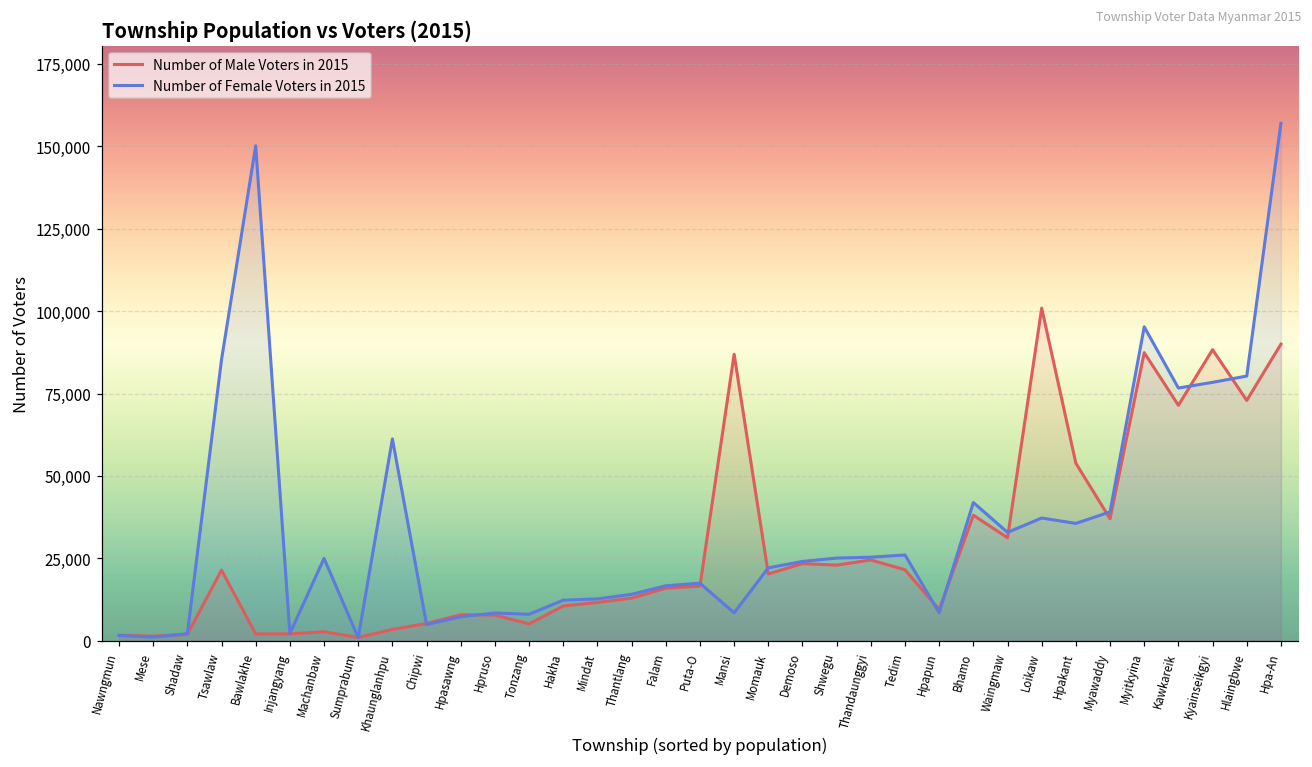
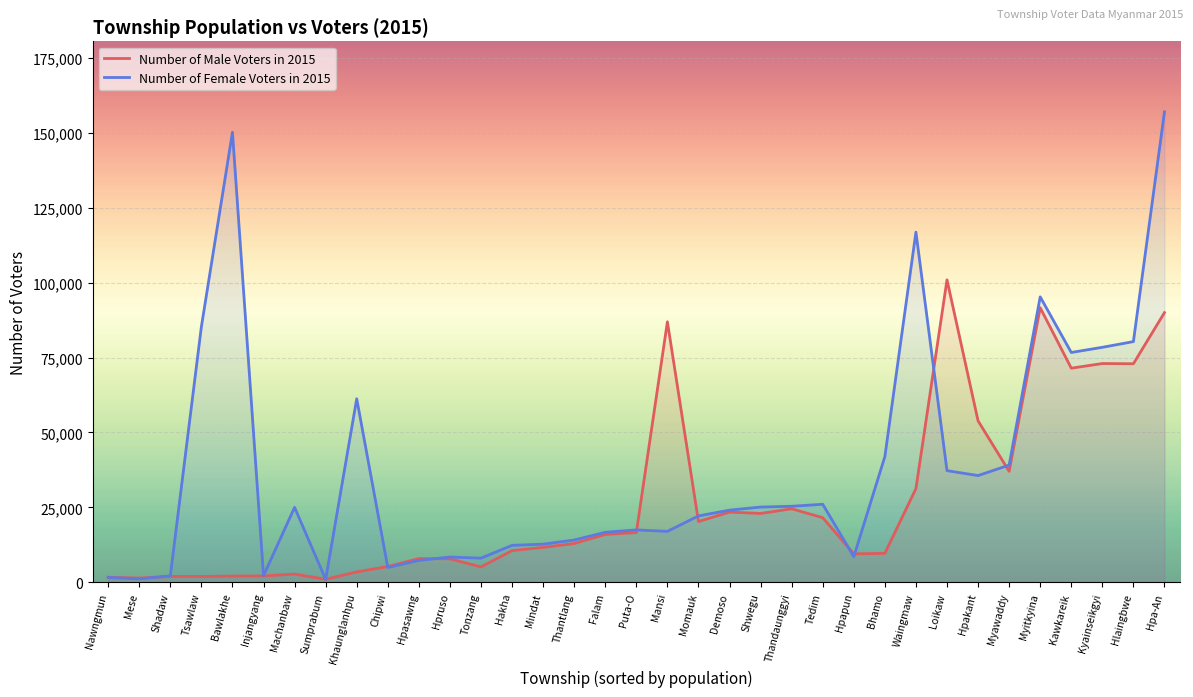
  {
    "Number of Male Voters in 2015": {
-     "Tsawlaw": "21,000",
+     "Tsawlaw": "2,000",
      "Bawlakhe": "2,000",
      "Machanbaw": "3,000",
      "Khaunglanhpu": "3,000",
      "Tonzang": "5,000",
      "Hakha": "11,000",
      "Mindat": "12,000",
      "Thantlang": "13,000",
      "Puta-O": "17,000",
      "Mansi": "87,000",
      "Momauk": "20,000",
      "Shwegu": "23,000",
      "Tedim": "22,000",
      "Hpapun": "9,000",
-     "Bhamo": "38,000",
+     "Bhamo": "10,000",
      "Waingmaw": "31,000",
      "Loikaw": "101,000",
      "Hpakant": "54,000",
      "Myawaddy": "37,000",
-     "Myitkyina": "87,000",
+     "Myitkyina": "92,000",
      "Kawkareik": "71,000",
-     "Kyainseikgyi": "88,000",
+     "Kyainseikgyi": "73,000",
      "Hlaingbwe": "73,000",
      "Hpa-An": "90,000"
    },
    "Number of Female Voters in 2015": {
      "Tsawlaw": "85,000",
      "Bawlakhe": "150,000",
      "Machanbaw": "25,000",
      "Khaunglanhpu": "61,000",
      "Tonzang": "8,000",
      "Hakha": "12,000",
      "Mindat": "13,000",
      "Thantlang": "14,000",
      "Puta-O": "17,000",
-     "Mansi": "8,000",
+     "Mansi": "17,000",
      "Momauk": "22,000",
      "Shwegu": "25,000",
      "Tedim": "26,000",
      "Hpapun": "9,000",
      "Bhamo": "42,000",
-     "Waingmaw": "33,000",
+     "Waingmaw": "117,000",
      "Loikaw": "37,000",
      "Hpakant": "36,000",
      "Myawaddy": "39,000",
      "Myitkyina": "95,000",
      "Kawkareik": "77,000",
      "Kyainseikgyi": "78,000",
      "Hlaingbwe": "80,000",
      "Hpa-An": "157,000"
    }
  }
